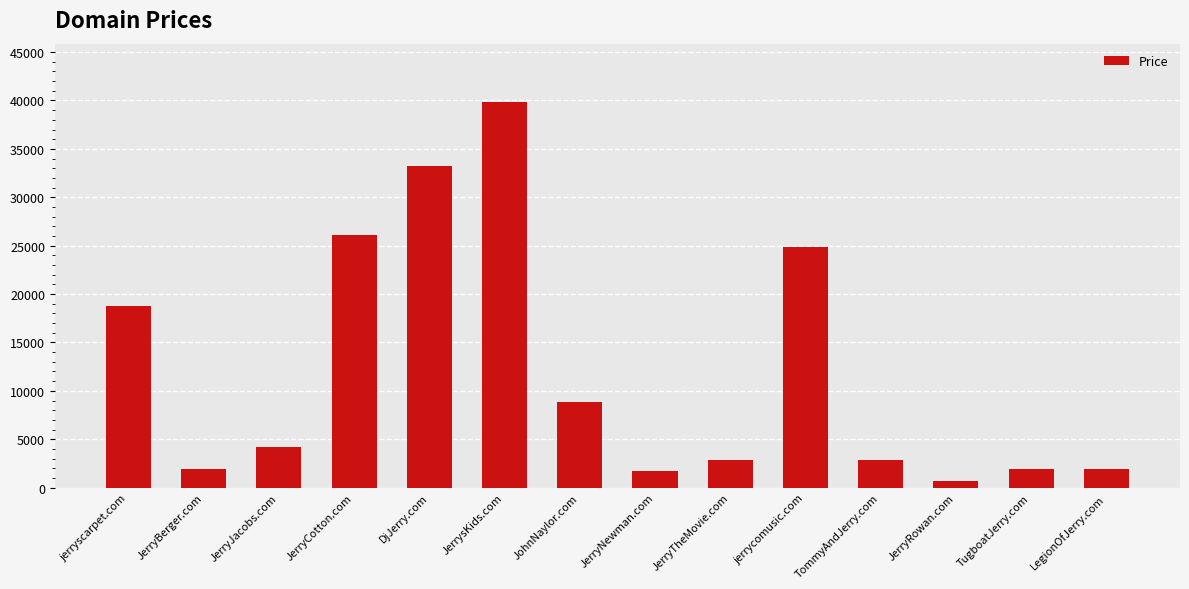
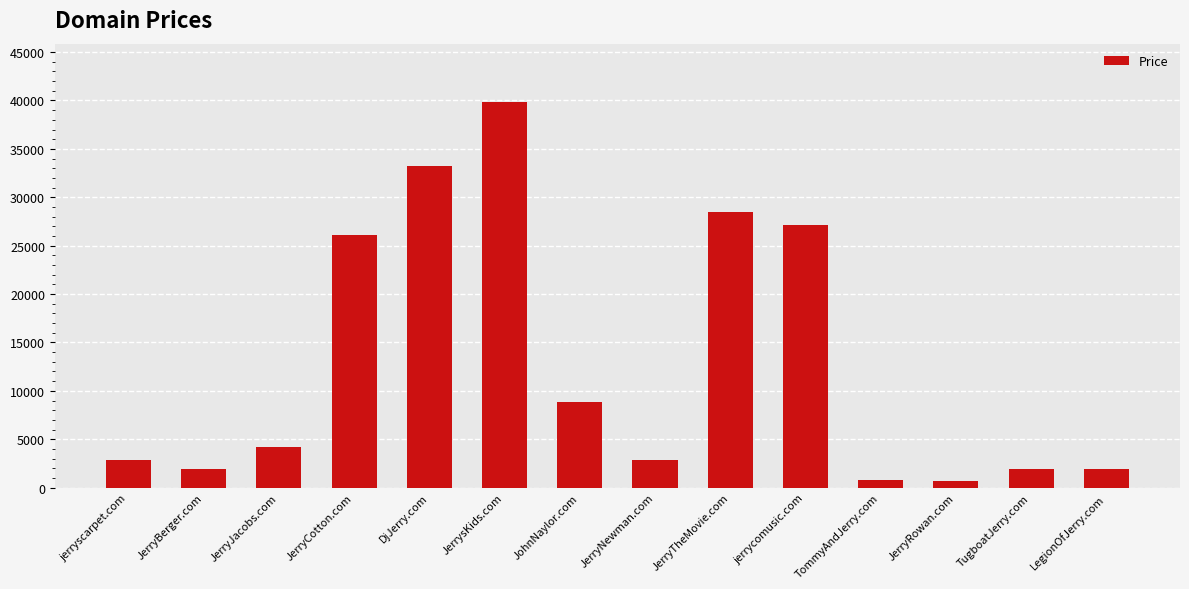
  {
-   "jerryscarpet.com": 19000,
+   "jerryscarpet.com": 3000,
    "JerryBerger.com": 2000,
    "JerryJacobs.com": 4000,
    "JerryCotton.com": 26000,
    "DjJerry.com": 33000,
    "JerrysKids.com": 40000,
    "JohnNaylor.com": 9000,
-   "JerryNewman.com": 2000,
-   "JerryTheMovie.com": 3000,
-   "jerrycomusic.com": 25000,
-   "TommyAndJerry.com": 3000,
+   "JerryNewman.com": 3000,
+   "JerryTheMovie.com": 28000,
+   "jerrycomusic.com": 27000,
+   "TommyAndJerry.com": 1000,
    "JerryRowan.com": 1000,
    "TugboatJerry.com": 2000,
    "LegionOfJerry.com": 2000
  }
